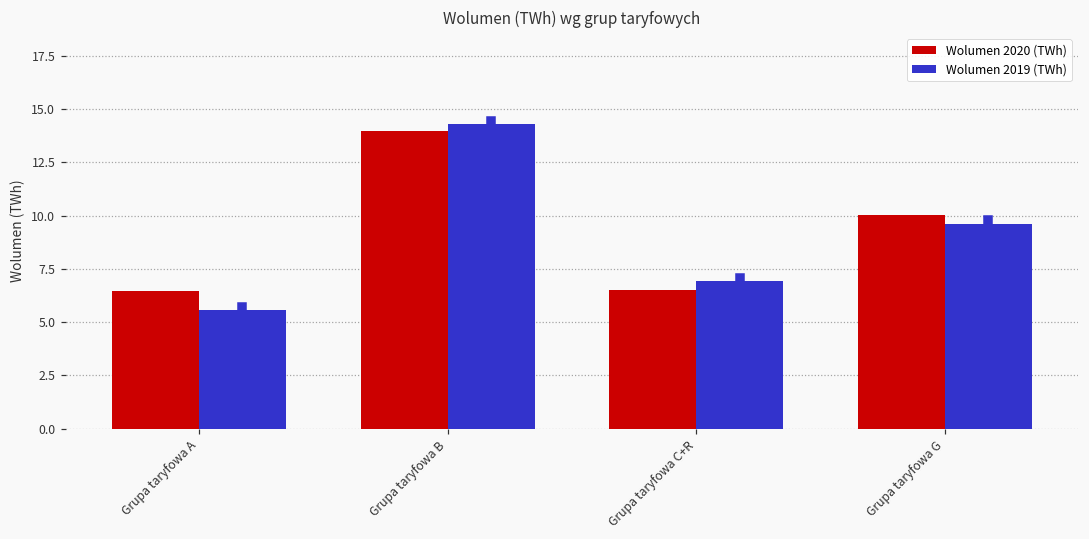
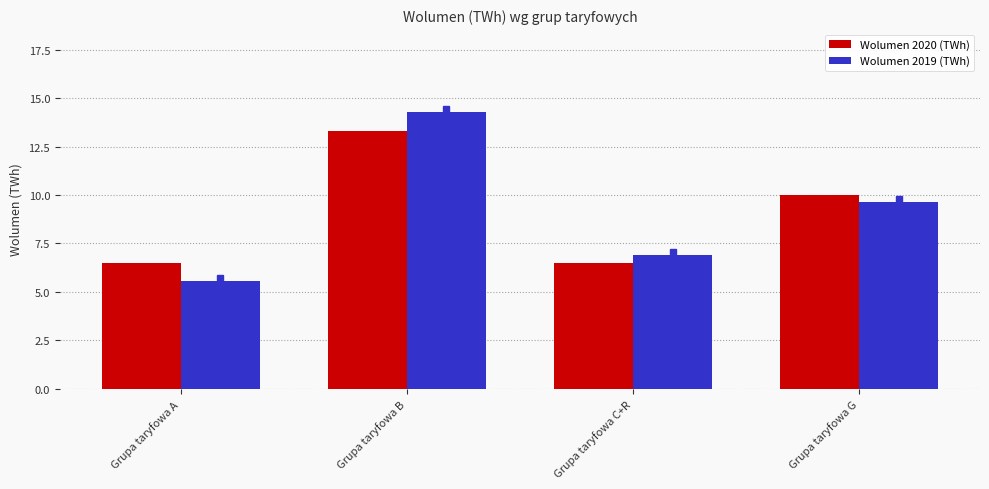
  {
    "Wolumen 2020 (TWh)": {
      "Grupa taryfowa A": 6.5,
-     "Grupa taryfowa B": 14.0,
+     "Grupa taryfowa B": 13.3,
      "Grupa taryfowa C+R": 6.5,
      "Grupa taryfowa G": 10.0
    }
  }
